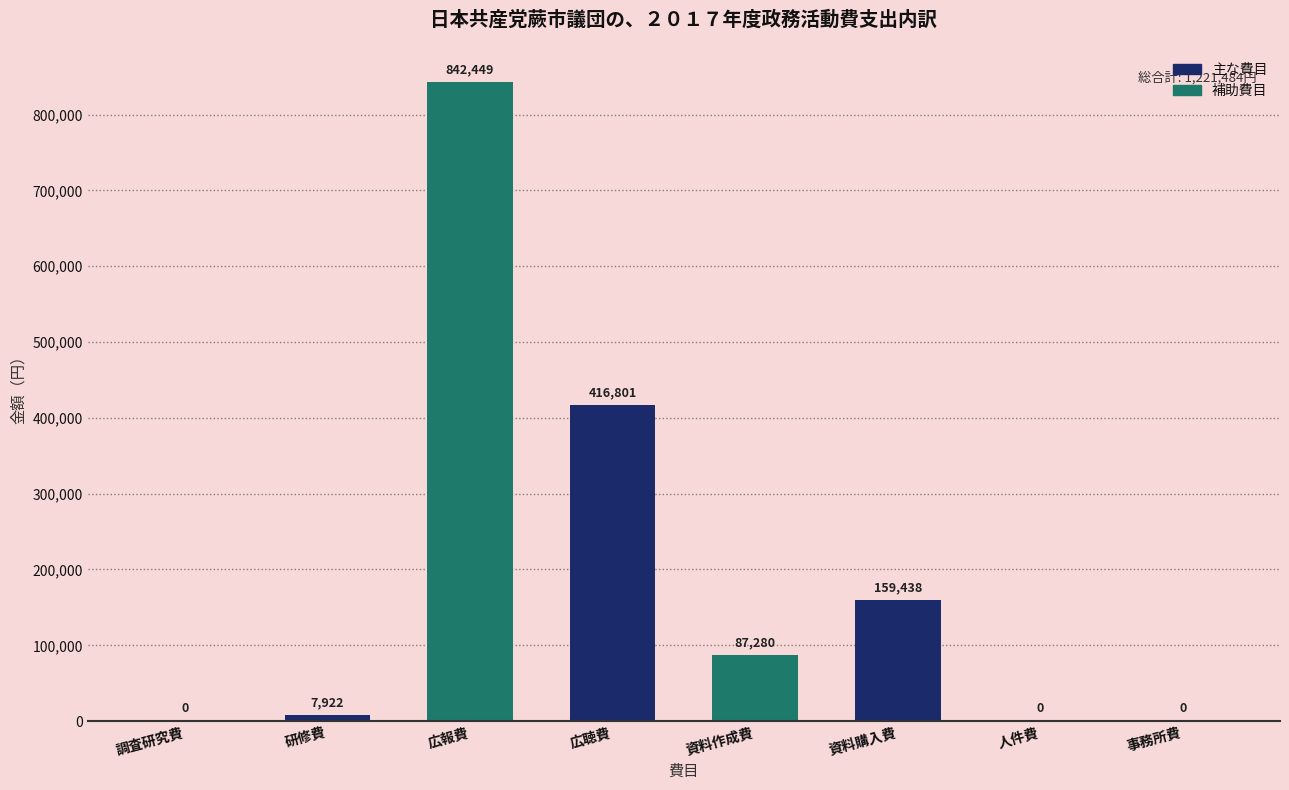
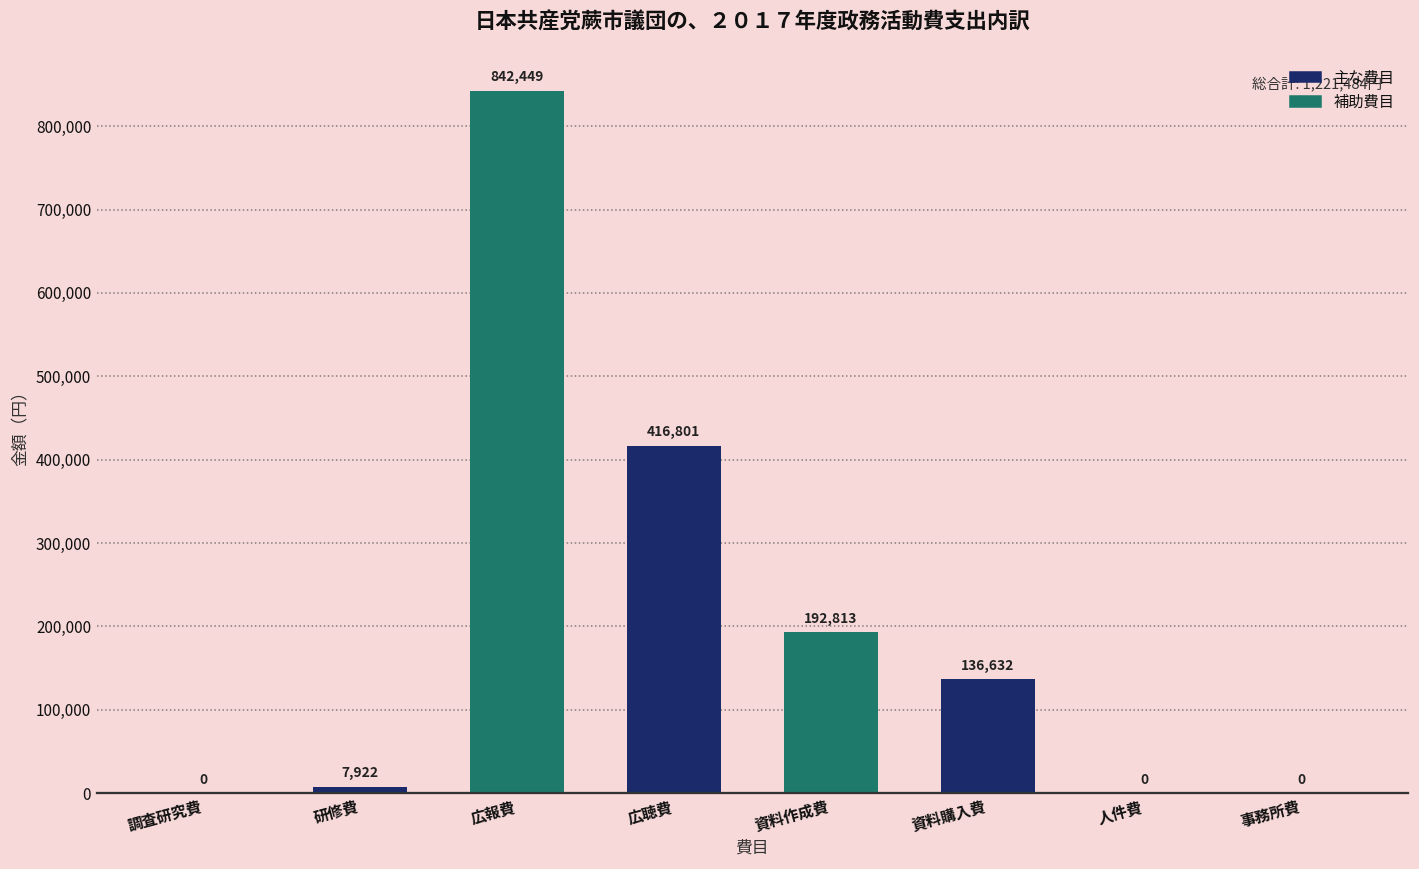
  {
    "調査研究費": "0",
    "研修費": "7,922",
    "広報費": "842,449",
    "広聴費": "416,801",
-   "資料作成費": "87,280",
-   "資料購入費": "159,438",
+   "資料作成費": "192,813",
+   "資料購入費": "136,632",
    "人件費": "0",
    "事務所費": "0"
  }
